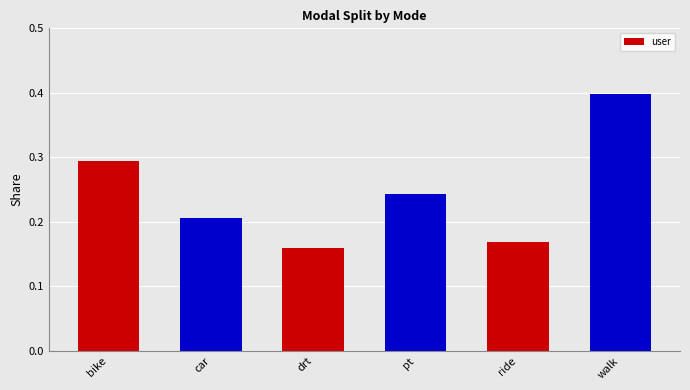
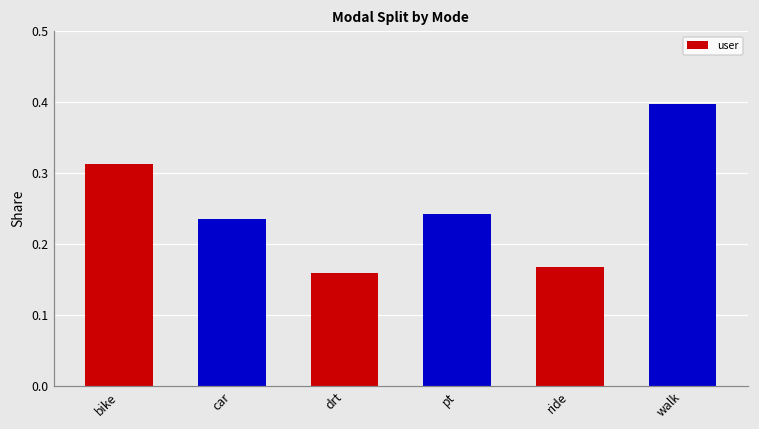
  {
-   "bike": 0.29,
-   "car": 0.21,
+   "bike": 0.31,
+   "car": 0.24,
    "drt": 0.16,
    "pt": 0.24,
    "ride": 0.17,
    "walk": 0.40
  }
